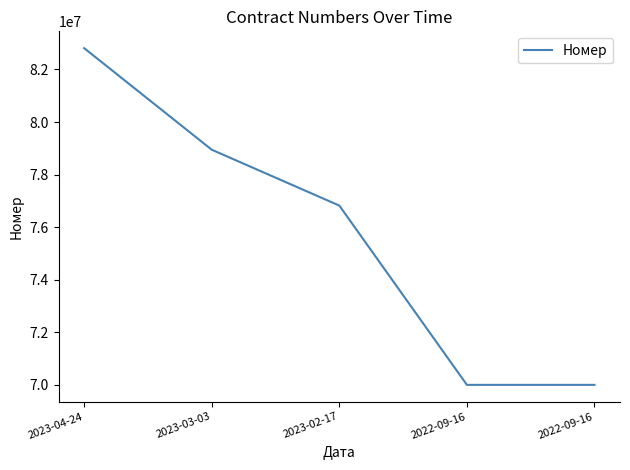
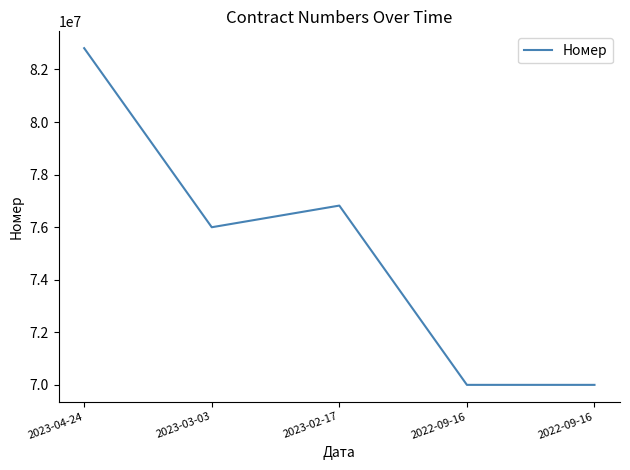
  {
    "2023-04-24": 82800000,
-   "2023-03-03": 78900000,
+   "2023-03-03": 76000000,
    "2023-02-17": 76800000
  }
